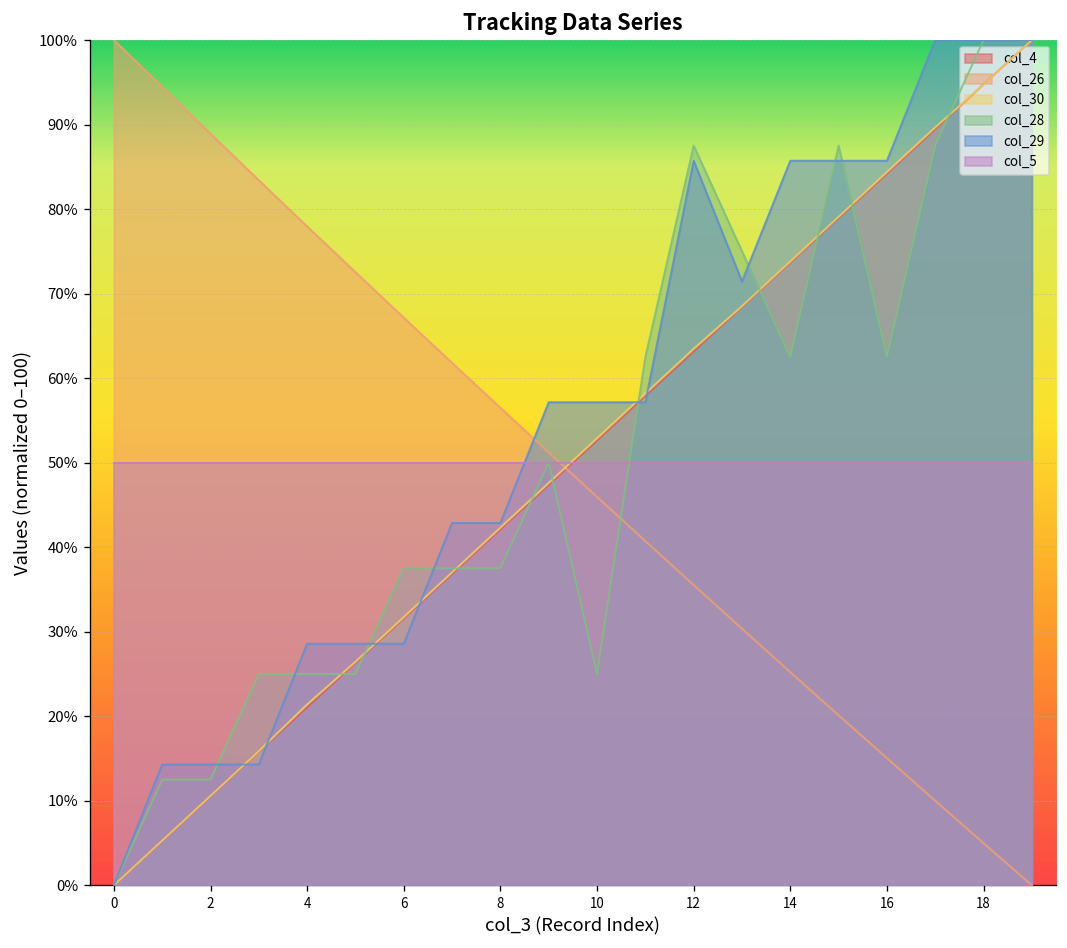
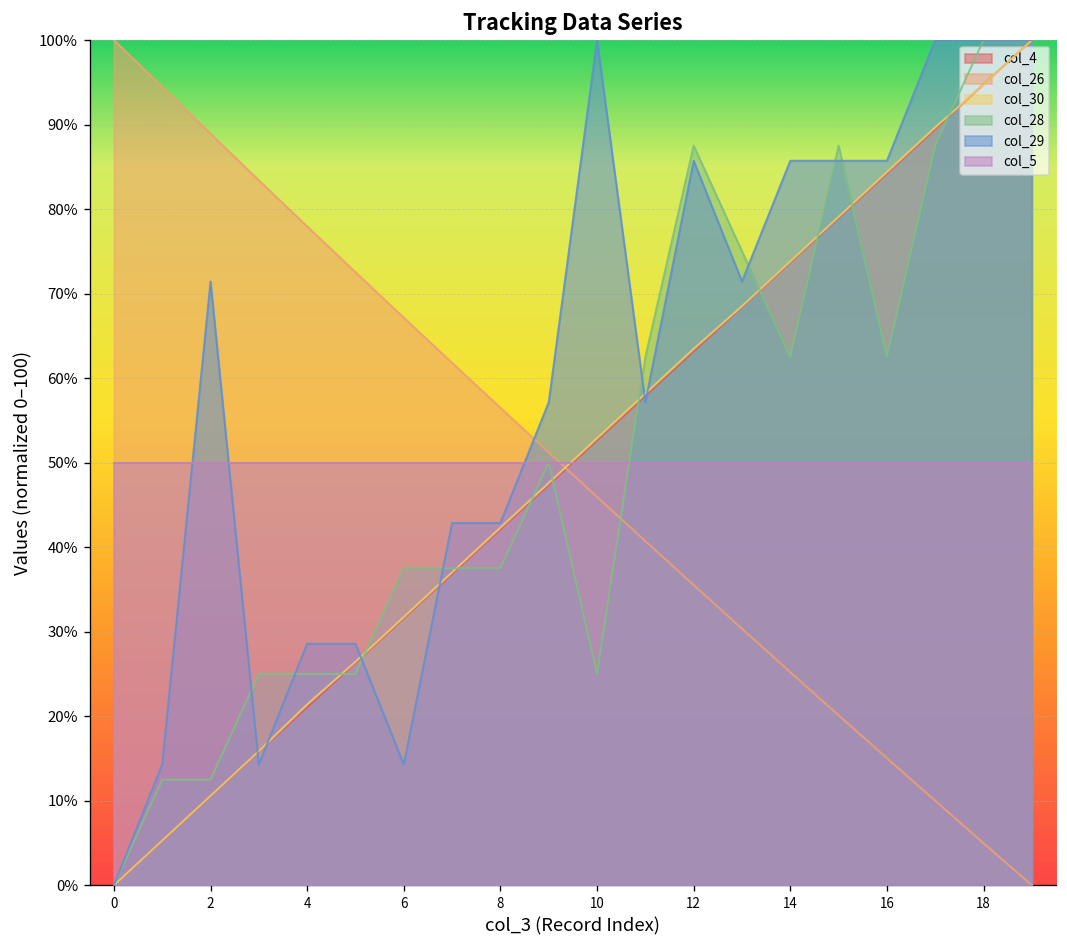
  {
    "col_28": {
      "2": "13%",
      "4": "25%",
      "6": "38%",
      "8": "38%",
      "10": "25%",
      "12": "88%",
      "14": "62%",
      "16": "62%"
    },
    "col_29": {
-     "2": "14%",
+     "2": "71%",
      "4": "29%",
-     "6": "29%",
+     "6": "14%",
      "8": "43%",
-     "10": "57%",
+     "10": "100%",
      "12": "86%",
      "14": "86%",
      "16": "86%"
    },
    "col_5": {
      "0": "50%",
      "2": "50%",
      "4": "50%",
      "6": "50%",
      "8": "50%",
      "10": "50%",
      "12": "50%",
      "14": "50%",
      "16": "50%",
      "18": "50%"
    }
  }
